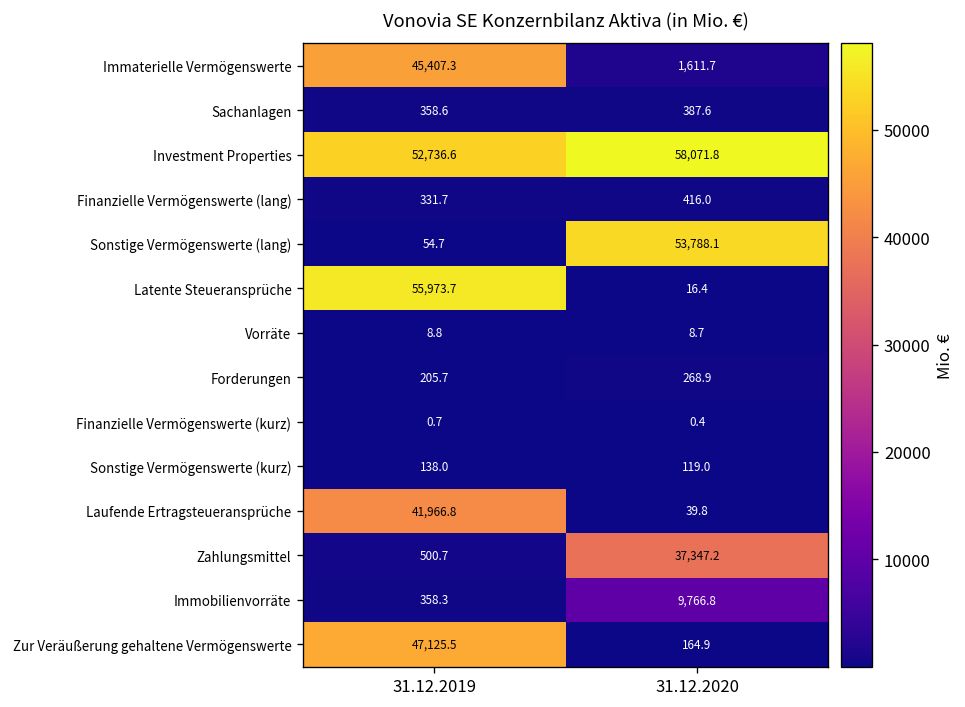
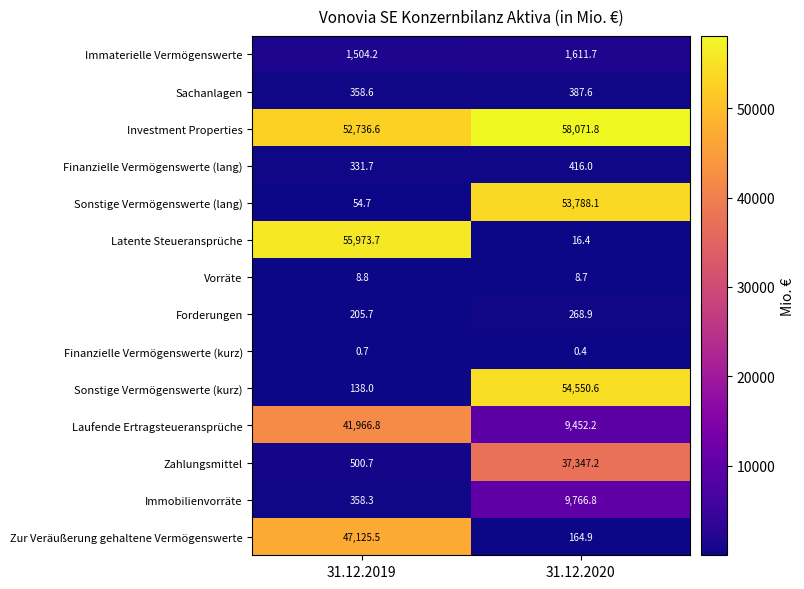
  {
    "Immaterielle Vermögenswerte": {
-     "31.12.2019": "45,407.3",
+     "31.12.2019": "1,504.2",
      "31.12.2020": "1,611.7"
    },
    "Sachanlagen": {
      "31.12.2019": "358.6",
      "31.12.2020": "387.6"
    },
    "Investment Properties": {
      "31.12.2019": "52,736.6",
      "31.12.2020": "58,071.8"
    },
    "Finanzielle Vermögenswerte (lang)": {
      "31.12.2019": "331.7",
      "31.12.2020": "416.0"
    },
    "Sonstige Vermögenswerte (lang)": {
      "31.12.2019": "54.7",
      "31.12.2020": "53,788.1"
    },
    "Latente Steueransprüche": {
      "31.12.2019": "55,973.7",
      "31.12.2020": "16.4"
    },
    "Vorräte": {
      "31.12.2019": "8.8",
      "31.12.2020": "8.7"
    },
    "Forderungen": {
      "31.12.2019": "205.7",
      "31.12.2020": "268.9"
    },
    "Finanzielle Vermögenswerte (kurz)": {
      "31.12.2019": "0.7",
      "31.12.2020": "0.4"
    },
    "Sonstige Vermögenswerte (kurz)": {
      "31.12.2019": "138.0",
-     "31.12.2020": "119.0"
+     "31.12.2020": "54,550.6"
    },
    "Laufende Ertragsteueransprüche": {
      "31.12.2019": "41,966.8",
-     "31.12.2020": "39.8"
+     "31.12.2020": "9,452.2"
    },
    "Zahlungsmittel": {
      "31.12.2019": "500.7",
      "31.12.2020": "37,347.2"
    },
    "Immobilienvorräte": {
      "31.12.2019": "358.3",
      "31.12.2020": "9,766.8"
    },
    "Zur Veräußerung gehaltene Vermögenswerte": {
      "31.12.2019": "47,125.5",
      "31.12.2020": "164.9"
    }
  }
